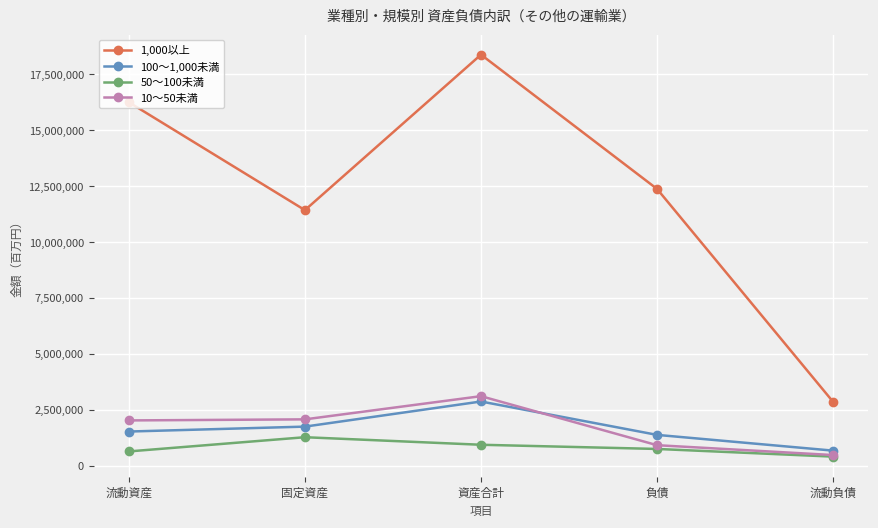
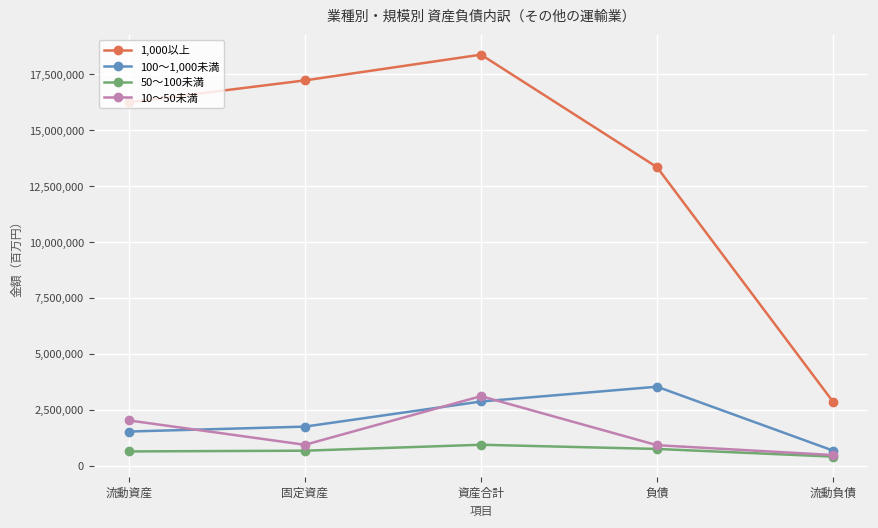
  {
    "1,000以上": {
-     "固定資産": "11,400,000",
+     "固定資産": "17,200,000",
      "資産合計": "18,400,000",
-     "負債": "12,400,000",
+     "負債": "13,400,000",
      "流動負債": "2,900,000"
    },
    "100～1,000未満": {
      "流動資産": "1,500,000",
      "固定資産": "1,700,000",
      "資産合計": "2,900,000",
-     "負債": "1,400,000",
+     "負債": "3,500,000",
      "流動負債": "700,000"
    },
    "50～100未満": {
      "流動資産": "600,000",
-     "固定資産": "1,300,000",
+     "固定資産": "700,000",
      "資産合計": "900,000",
      "負債": "800,000"
    },
    "10～50未満": {
      "流動資産": "2,000,000",
-     "固定資産": "2,100,000",
+     "固定資産": "900,000",
      "資産合計": "3,100,000",
      "負債": "900,000"
    }
  }
